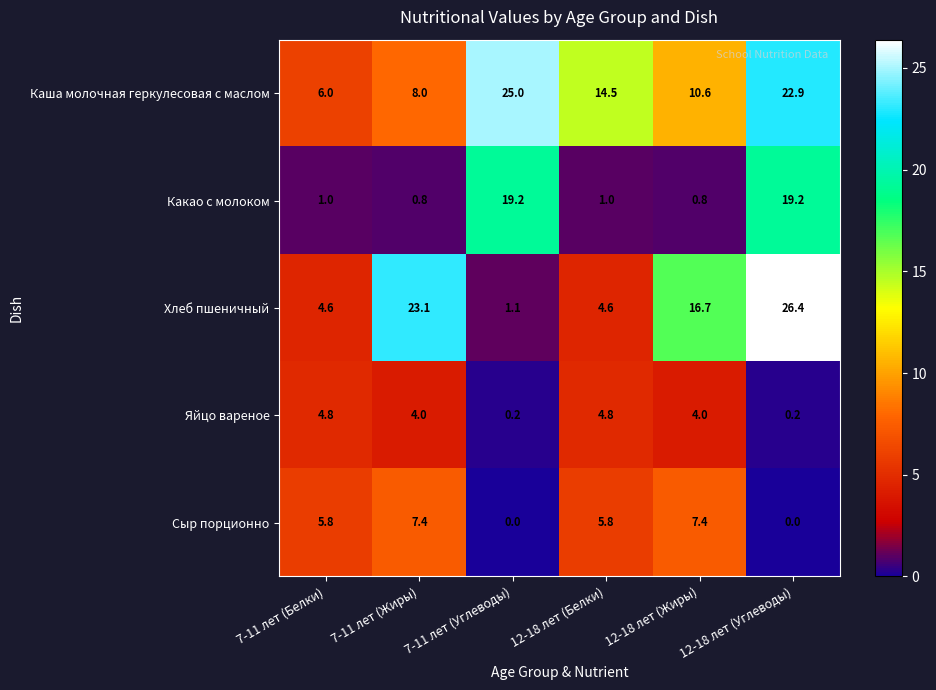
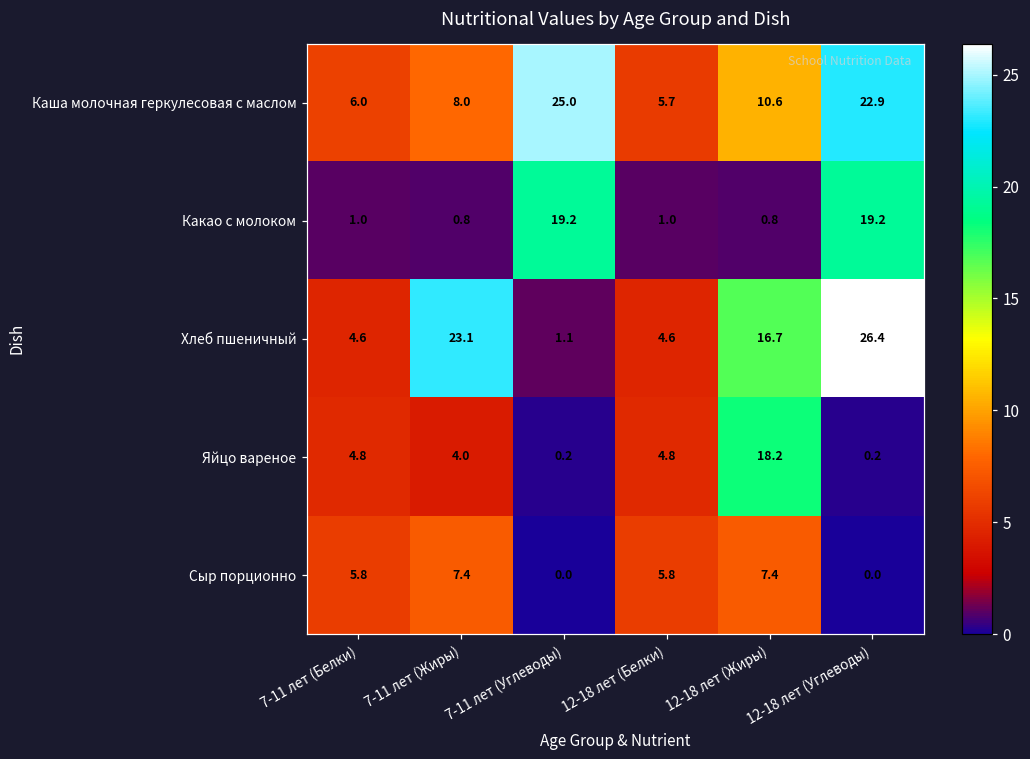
  {
    "Каша молочная геркулесовая с маслом": {
      "7-11 лет (Белки)": 6.0,
      "7-11 лет (Жиры)": 8.0,
      "7-11 лет (Углеводы)": 25.0,
-     "12-18 лет (Белки)": 14.5,
+     "12-18 лет (Белки)": 5.7,
      "12-18 лет (Жиры)": 10.6
    },
    "Какао с молоком": {
      "7-11 лет (Белки)": 1.0,
      "7-11 лет (Жиры)": 0.8,
      "7-11 лет (Углеводы)": 19.2,
      "12-18 лет (Белки)": 1.0,
      "12-18 лет (Жиры)": 0.8,
      "12-18 лет (Углеводы)": 19.2
    },
    "Хлеб пшеничный": {
      "7-11 лет (Белки)": 4.6,
      "7-11 лет (Жиры)": 23.1,
      "7-11 лет (Углеводы)": 1.1,
      "12-18 лет (Белки)": 4.6,
      "12-18 лет (Жиры)": 16.7,
      "12-18 лет (Углеводы)": 26.4
    },
    "Яйцо вареное": {
      "7-11 лет (Белки)": 4.8,
      "7-11 лет (Жиры)": 4.0,
      "7-11 лет (Углеводы)": 0.2,
      "12-18 лет (Белки)": 4.8,
-     "12-18 лет (Жиры)": 4.0,
+     "12-18 лет (Жиры)": 18.2,
      "12-18 лет (Углеводы)": 0.2
    },
    "Сыр порционно": {
      "7-11 лет (Белки)": 5.8,
      "7-11 лет (Жиры)": 7.4,
      "7-11 лет (Углеводы)": 0.0,
      "12-18 лет (Белки)": 5.8,
      "12-18 лет (Жиры)": 7.4,
      "12-18 лет (Углеводы)": 0.0
    }
  }
